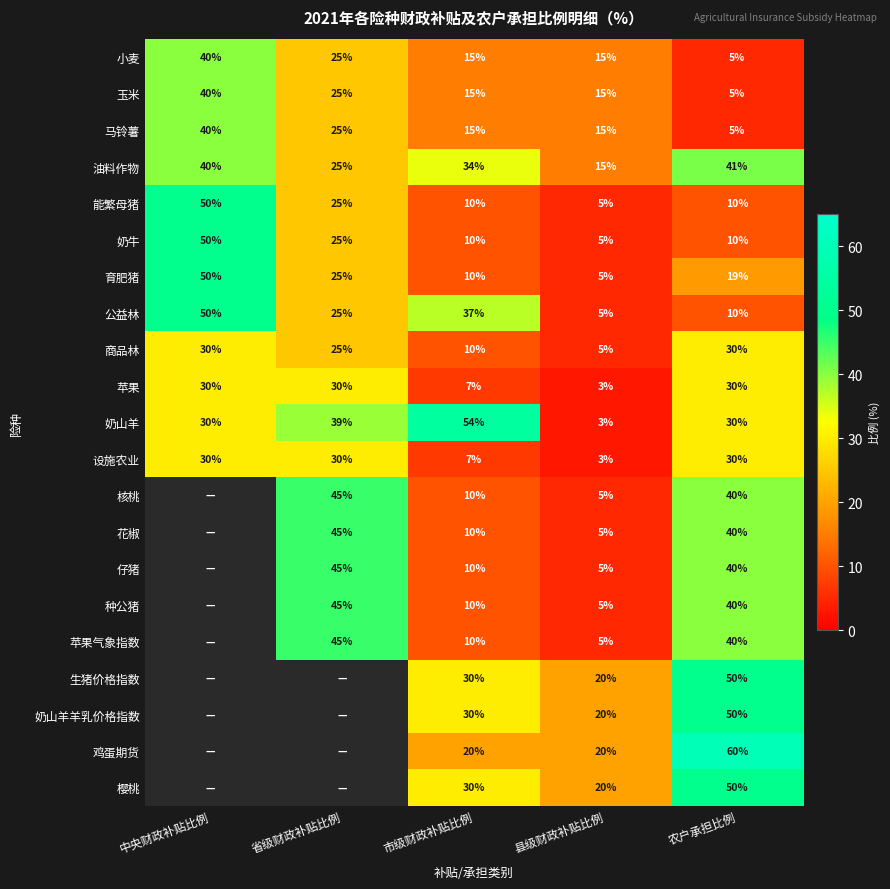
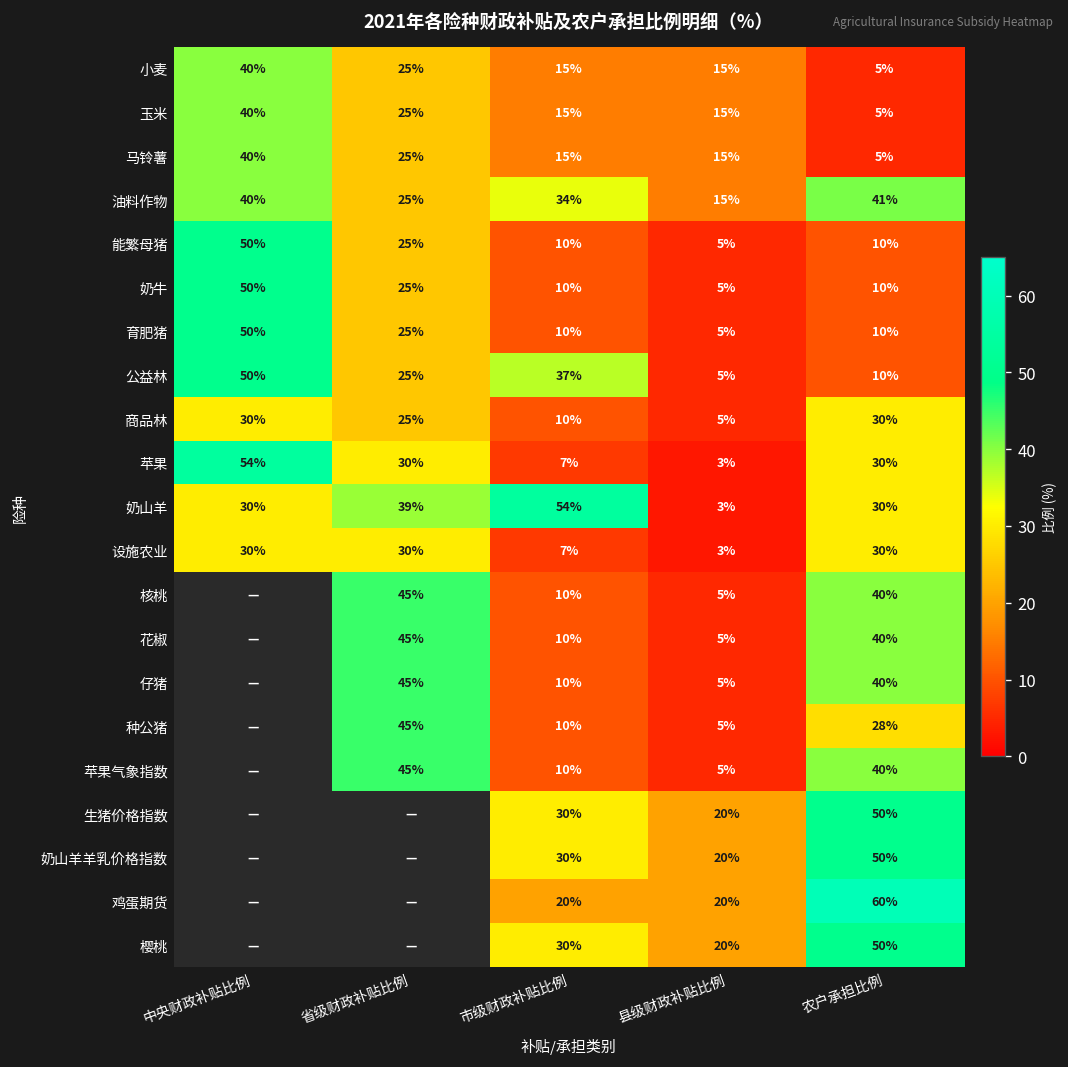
  {
    "小麦": {
      "中央财政补贴比例": "40%",
      "省级财政补贴比例": "25%",
      "市级财政补贴比例": "15%",
      "县级财政补贴比例": "15%",
      "农户承担比例": "5%"
    },
    "玉米": {
      "中央财政补贴比例": "40%",
      "省级财政补贴比例": "25%",
      "市级财政补贴比例": "15%",
      "县级财政补贴比例": "15%",
      "农户承担比例": "5%"
    },
    "马铃薯": {
      "中央财政补贴比例": "40%",
      "省级财政补贴比例": "25%",
      "市级财政补贴比例": "15%",
      "县级财政补贴比例": "15%",
      "农户承担比例": "5%"
    },
    "油料作物": {
      "中央财政补贴比例": "40%",
      "省级财政补贴比例": "25%",
      "市级财政补贴比例": "34%",
      "县级财政补贴比例": "15%",
      "农户承担比例": "41%"
    },
    "能繁母猪": {
      "中央财政补贴比例": "50%",
      "省级财政补贴比例": "25%",
      "市级财政补贴比例": "10%",
      "县级财政补贴比例": "5%",
      "农户承担比例": "10%"
    },
    "奶牛": {
      "中央财政补贴比例": "50%",
      "省级财政补贴比例": "25%",
      "市级财政补贴比例": "10%",
      "县级财政补贴比例": "5%",
      "农户承担比例": "10%"
    },
    "育肥猪": {
      "中央财政补贴比例": "50%",
      "省级财政补贴比例": "25%",
      "市级财政补贴比例": "10%",
      "县级财政补贴比例": "5%",
-     "农户承担比例": "19%"
+     "农户承担比例": "10%"
    },
    "公益林": {
      "中央财政补贴比例": "50%",
      "省级财政补贴比例": "25%",
      "市级财政补贴比例": "37%",
      "县级财政补贴比例": "5%",
      "农户承担比例": "10%"
    },
    "商品林": {
      "中央财政补贴比例": "30%",
      "省级财政补贴比例": "25%",
      "市级财政补贴比例": "10%",
      "县级财政补贴比例": "5%",
      "农户承担比例": "30%"
    },
    "苹果": {
-     "中央财政补贴比例": "30%",
+     "中央财政补贴比例": "54%",
      "省级财政补贴比例": "30%",
      "市级财政补贴比例": "7%",
      "县级财政补贴比例": "3%",
      "农户承担比例": "30%"
    },
    "奶山羊": {
      "中央财政补贴比例": "30%",
      "省级财政补贴比例": "39%",
      "市级财政补贴比例": "54%",
      "县级财政补贴比例": "3%",
      "农户承担比例": "30%"
    },
    "设施农业": {
      "中央财政补贴比例": "30%",
      "省级财政补贴比例": "30%",
      "市级财政补贴比例": "7%",
      "县级财政补贴比例": "3%",
      "农户承担比例": "30%"
    },
    "核桃": {
      "省级财政补贴比例": "45%",
      "市级财政补贴比例": "10%",
      "县级财政补贴比例": "5%",
      "农户承担比例": "40%"
    },
    "花椒": {
      "省级财政补贴比例": "45%",
      "市级财政补贴比例": "10%",
      "县级财政补贴比例": "5%",
      "农户承担比例": "40%"
    },
    "仔猪": {
      "省级财政补贴比例": "45%",
      "市级财政补贴比例": "10%",
      "县级财政补贴比例": "5%",
      "农户承担比例": "40%"
    },
    "种公猪": {
      "省级财政补贴比例": "45%",
      "市级财政补贴比例": "10%",
      "县级财政补贴比例": "5%",
-     "农户承担比例": "40%"
+     "农户承担比例": "28%"
    },
    "苹果气象指数": {
      "省级财政补贴比例": "45%",
      "市级财政补贴比例": "10%",
      "县级财政补贴比例": "5%",
      "农户承担比例": "40%"
    },
    "生猪价格指数": {
      "市级财政补贴比例": "30%",
      "县级财政补贴比例": "20%",
      "农户承担比例": "50%"
    },
    "奶山羊羊乳价格指数": {
      "市级财政补贴比例": "30%",
      "县级财政补贴比例": "20%",
      "农户承担比例": "50%"
    },
    "鸡蛋期货": {
      "市级财政补贴比例": "20%",
      "县级财政补贴比例": "20%",
      "农户承担比例": "60%"
    },
    "樱桃": {
      "市级财政补贴比例": "30%",
      "县级财政补贴比例": "20%",
      "农户承担比例": "50%"
    }
  }
